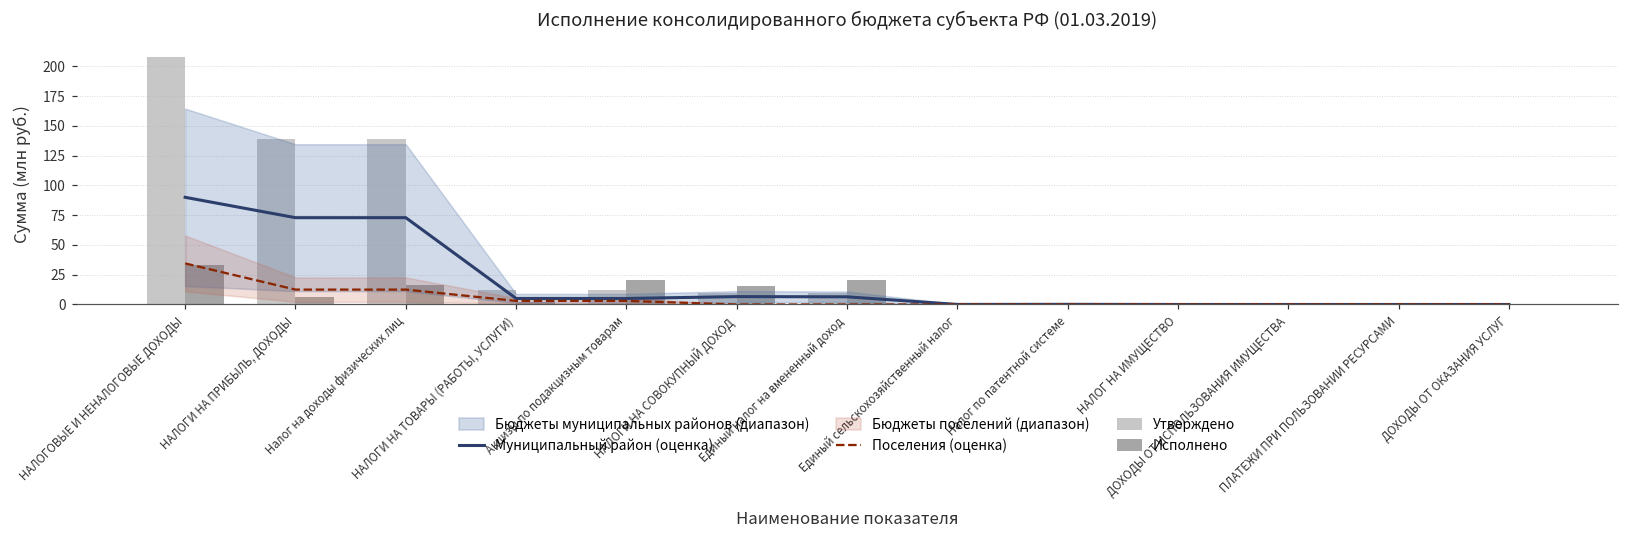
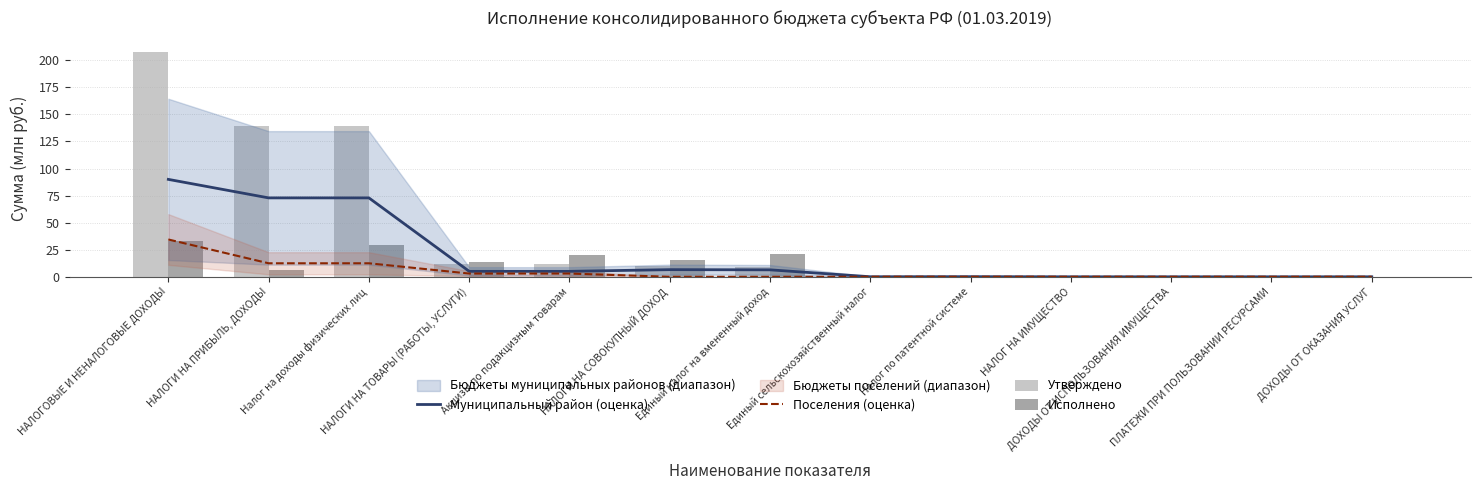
  {
    "Муниципальный район (оценка)": {
      "НАЛОГОВЫЕ И НЕНАЛОГОВЫЕ ДОХОДЫ": 90,
      "НАЛОГИ НА ПРИБЫЛЬ, ДОХОДЫ": 73,
      "Налог на доходы физических лиц": 73,
      "НАЛОГИ НА СОВОКУПНЫЙ ДОХОД": 7,
      "Единый налог на вмененный доход": 6
    },
    "Поселения (оценка)": {
      "НАЛОГОВЫЕ И НЕНАЛОГОВЫЕ ДОХОДЫ": 34,
      "НАЛОГИ НА ПРИБЫЛЬ, ДОХОДЫ": 12,
      "Налог на доходы физических лиц": 12
    },
    "Исполнено": {
      "НАЛОГОВЫЕ И НЕНАЛОГОВЫЕ ДОХОДЫ": 33,
      "НАЛОГИ НА ПРИБЫЛЬ, ДОХОДЫ": 6,
-     "Налог на доходы физических лиц": 16,
-     "НАЛОГИ НА ТОВАРЫ (РАБОТЫ, УСЛУГИ)": 2,
+     "Налог на доходы физических лиц": 30,
+     "НАЛОГИ НА ТОВАРЫ (РАБОТЫ, УСЛУГИ)": 13,
      "Акцизы по подакцизным товарам": 20,
      "НАЛОГИ НА СОВОКУПНЫЙ ДОХОД": 16,
      "Единый налог на вмененный доход": 21,
      "НАЛОГ НА ИМУЩЕСТВО": 0,
      "ДОХОДЫ ОТ ИСПОЛЬЗОВАНИЯ ИМУЩЕСТВА": 0,
      "ПЛАТЕЖИ ПРИ ПОЛЬЗОВАНИИ РЕСУРСАМИ": 0,
      "ДОХОДЫ ОТ ОКАЗАНИЯ УСЛУГ": 0
    }
  }
